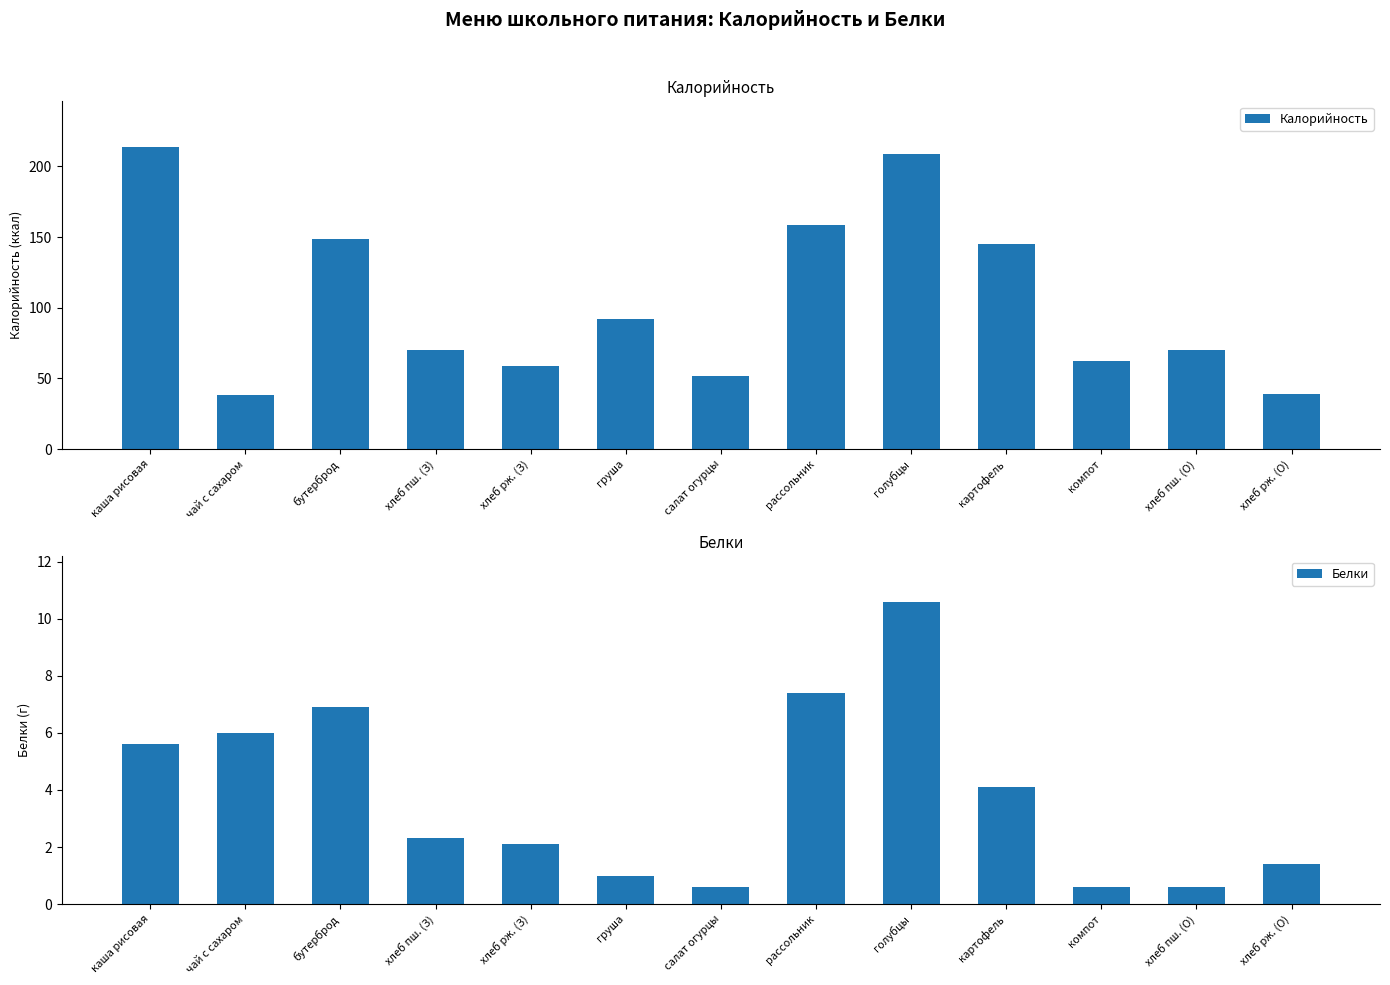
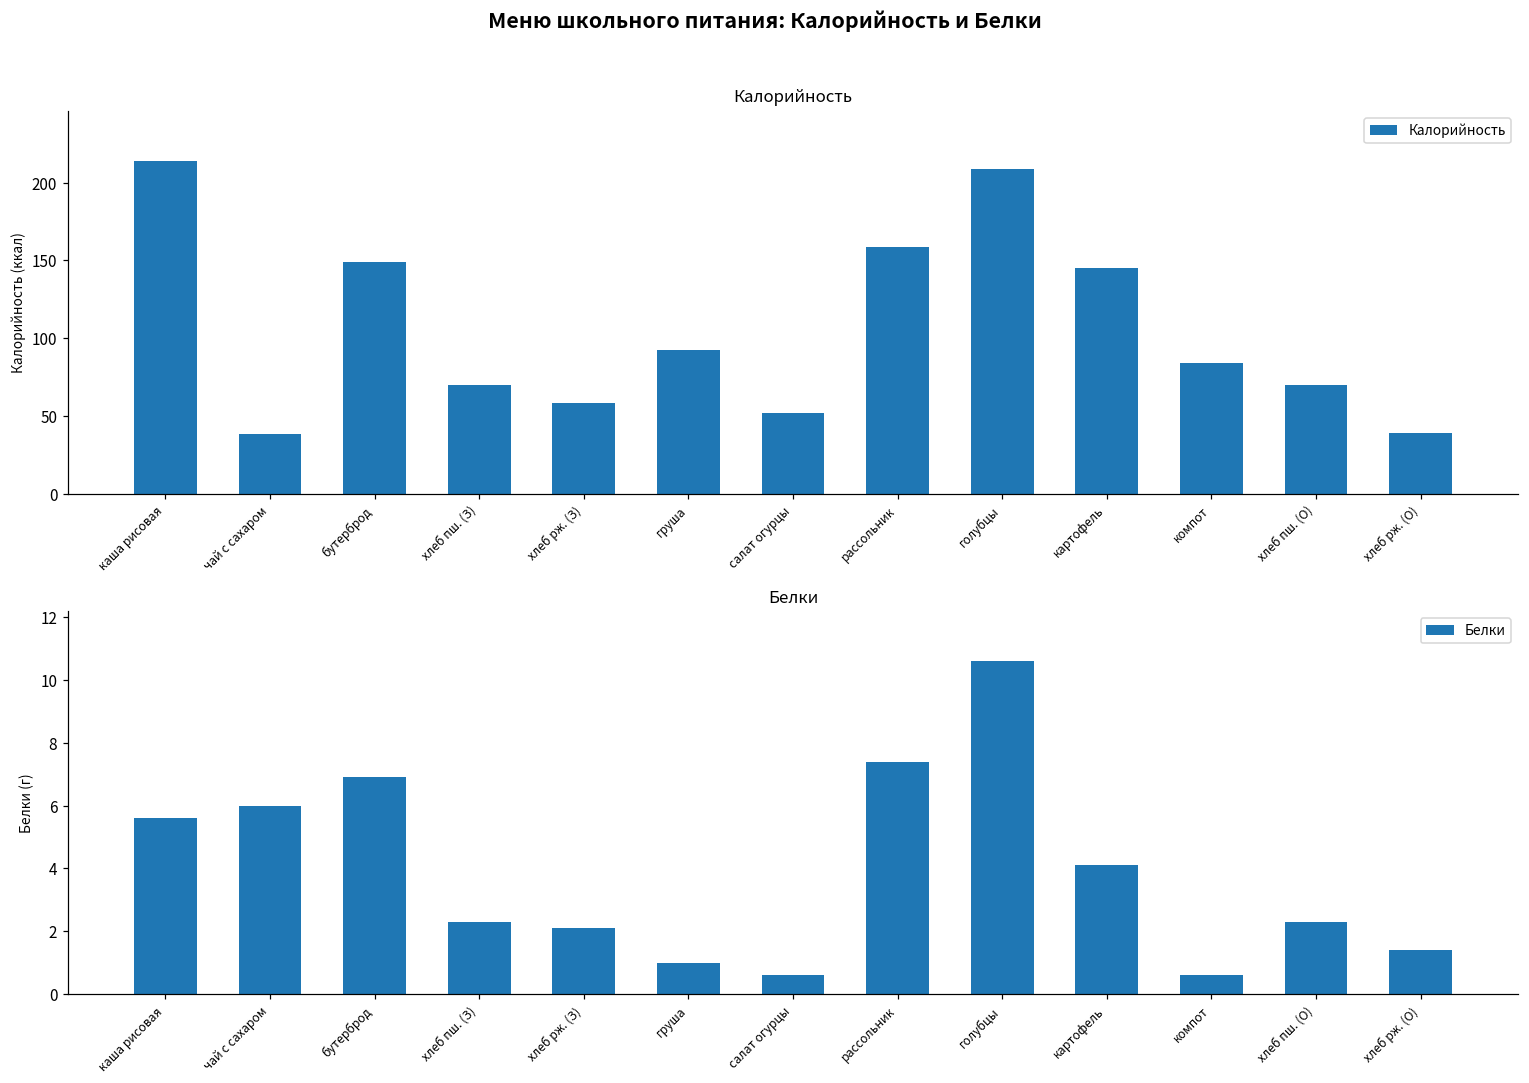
  {
    "Калорийность": {
      "каша рисовая": 214,
      "чай с сахаром": 38,
      "бутерброд": 149,
      "хлеб пш. (З)": 70,
      "хлеб рж. (З)": 59,
      "груша": 92,
      "салат огурцы": 52,
      "рассольник": 158,
      "голубцы": 209,
      "картофель": 145,
-     "компот": 62,
+     "компот": 84,
      "хлеб пш. (О)": 70,
      "хлеб рж. (О)": 39
    },
    "Белки": {
      "каша рисовая": 5.6,
      "чай с сахаром": 6.0,
      "бутерброд": 6.9,
      "хлеб пш. (З)": 2.3,
      "хлеб рж. (З)": 2.1,
      "груша": 1.0,
      "салат огурцы": 0.6,
      "рассольник": 7.4,
      "голубцы": 10.6,
      "картофель": 4.1,
      "компот": 0.6,
-     "хлеб пш. (О)": 0.6,
+     "хлеб пш. (О)": 2.3,
      "хлеб рж. (О)": 1.4
    }
  }
